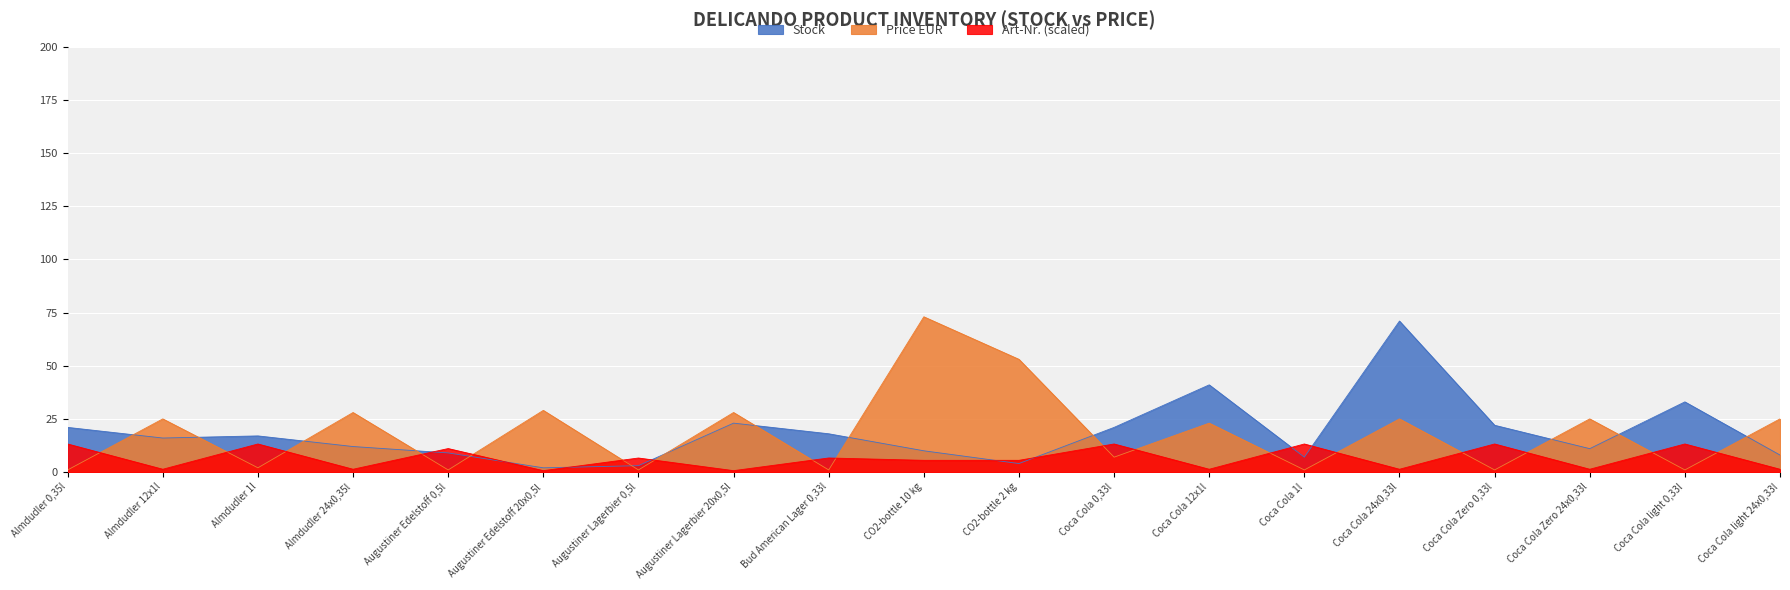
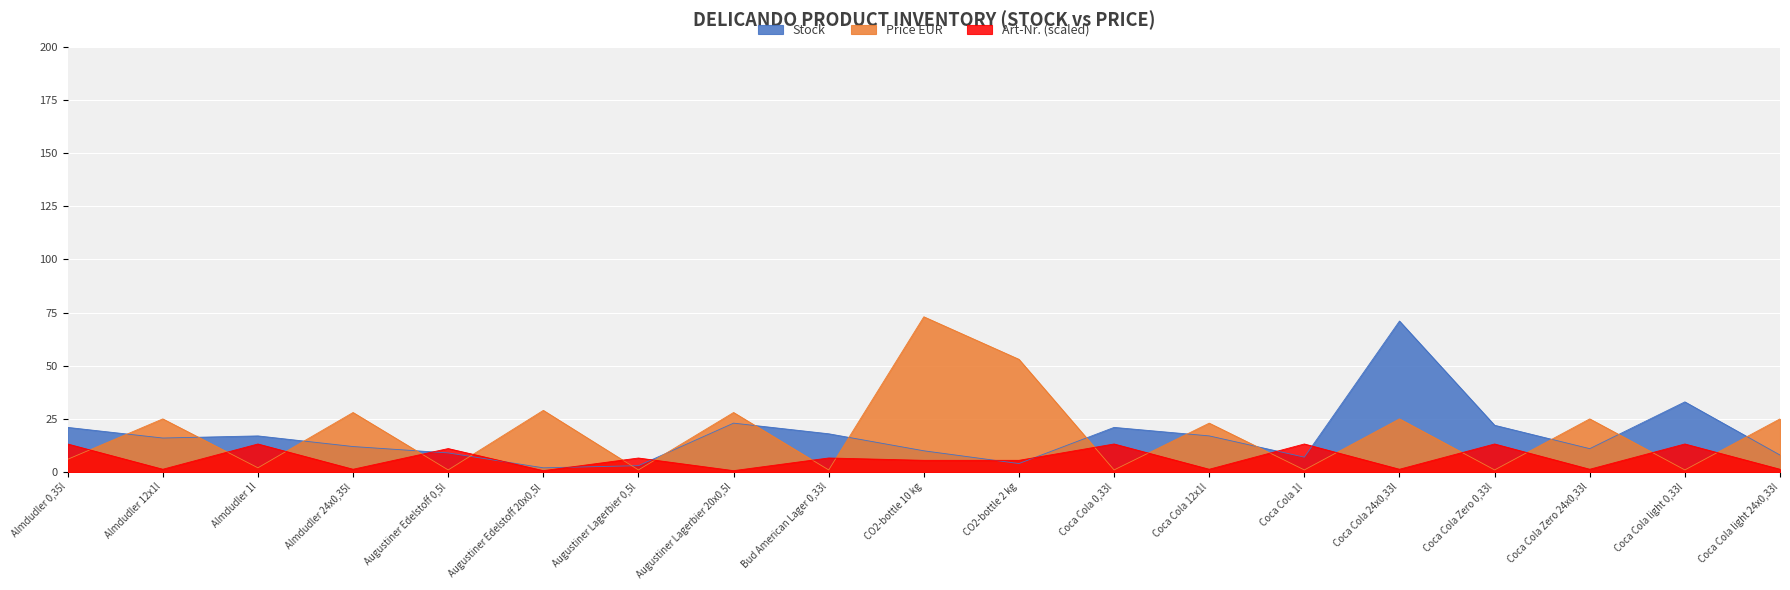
  {
    "Stock": {
      "Almdudler 0,35l": 21,
      "Almdudler 12x1l": 16,
      "Almdudler 1l": 17,
      "Almdudler 24x0,35l": 12,
      "Augustiner Edelstoff 0,5l": 9,
      "Augustiner Edelstoff 20x0,5l": 2,
      "Augustiner Lagerbier 0,5l": 3,
      "Augustiner Lagerbier 20x0,5l": 23,
      "Bud American Lager 0,33l": 18,
      "CO2-bottle 10 kg": 10,
      "CO2-bottle 2 kg": 4,
      "Coca Cola 0,33l": 21,
-     "Coca Cola 12x1l": 41,
+     "Coca Cola 12x1l": 17,
      "Coca Cola 1l": 7,
      "Coca Cola 24x0,33l": 71,
      "Coca Cola Zero 0,33l": 22,
      "Coca Cola Zero 24x0,33l": 11,
      "Coca Cola light 0,33l": 33,
      "Coca Cola light 24x0,33l": 8
    },
    "Price EUR": {
-     "Almdudler 0,35l": 1,
+     "Almdudler 0,35l": 6,
      "Almdudler 12x1l": 25,
      "Almdudler 1l": 2,
      "Almdudler 24x0,35l": 28,
      "Augustiner Edelstoff 0,5l": 1,
      "Augustiner Edelstoff 20x0,5l": 29,
      "Augustiner Lagerbier 0,5l": 1,
      "Augustiner Lagerbier 20x0,5l": 28,
      "Bud American Lager 0,33l": 1,
      "CO2-bottle 10 kg": 73,
      "CO2-bottle 2 kg": 53,
-     "Coca Cola 0,33l": 7,
+     "Coca Cola 0,33l": 1,
      "Coca Cola 12x1l": 23,
      "Coca Cola 1l": 1,
      "Coca Cola 24x0,33l": 25,
      "Coca Cola Zero 0,33l": 1,
      "Coca Cola Zero 24x0,33l": 25,
      "Coca Cola light 0,33l": 1,
      "Coca Cola light 24x0,33l": 25
    },
    "Art-Nr. (scaled)": {
      "Almdudler 0,35l": 13,
      "Almdudler 12x1l": 1,
      "Almdudler 1l": 13,
      "Almdudler 24x0,35l": 1,
      "Augustiner Edelstoff 0,5l": 11,
      "Augustiner Edelstoff 20x0,5l": 1,
      "Augustiner Lagerbier 0,5l": 7,
      "Augustiner Lagerbier 20x0,5l": 1,
      "Bud American Lager 0,33l": 7,
      "CO2-bottle 10 kg": 6,
      "CO2-bottle 2 kg": 6,
      "Coca Cola 0,33l": 13,
      "Coca Cola 12x1l": 1,
      "Coca Cola 1l": 13,
      "Coca Cola 24x0,33l": 1,
      "Coca Cola Zero 0,33l": 13,
      "Coca Cola Zero 24x0,33l": 1,
      "Coca Cola light 0,33l": 13,
      "Coca Cola light 24x0,33l": 1
    }
  }
